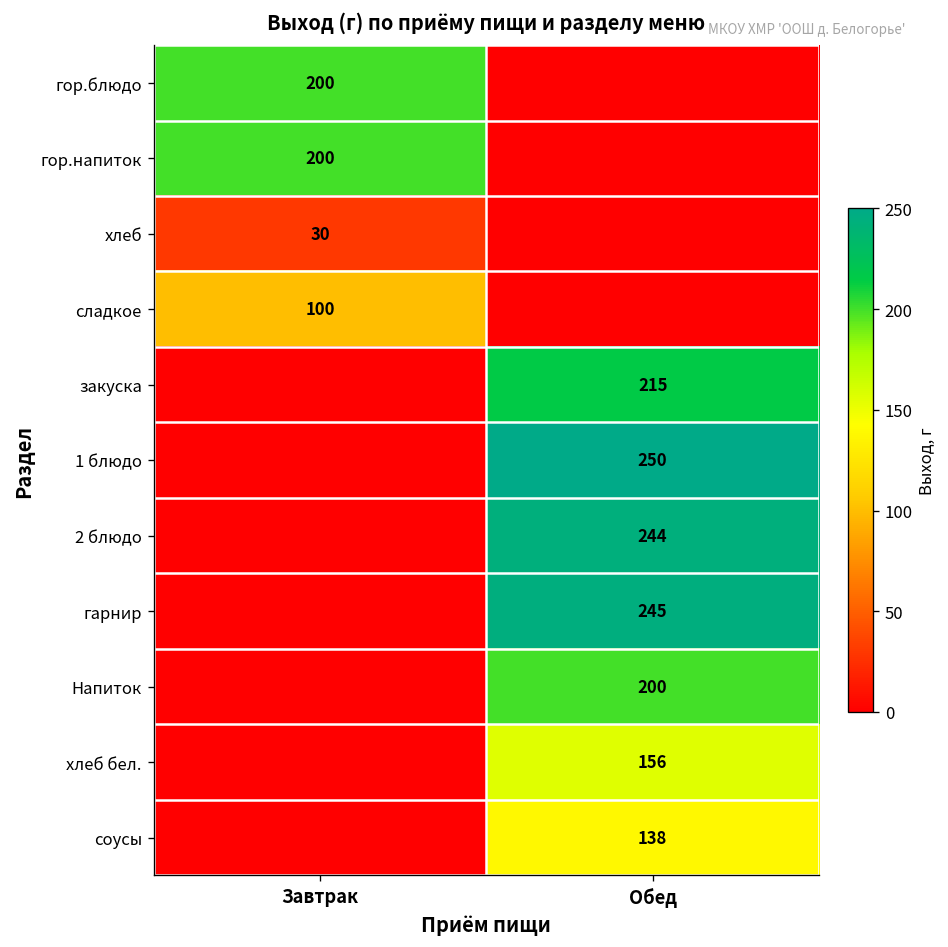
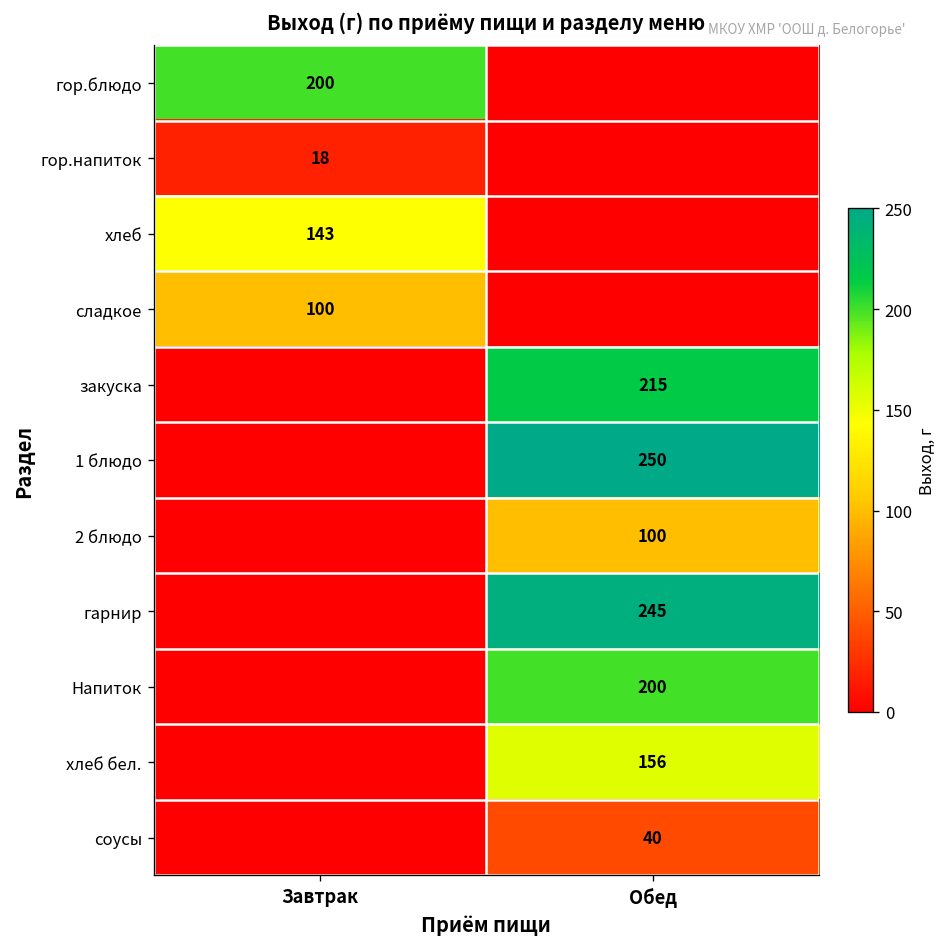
  {
    "гор.блюдо": {
      "Завтрак": 200
    },
    "гор.напиток": {
-     "Завтрак": 200
+     "Завтрак": 18
    },
    "хлеб": {
-     "Завтрак": 30
+     "Завтрак": 143
    },
    "сладкое": {
      "Завтрак": 100
    },
    "закуска": {
      "Обед": 215
    },
    "1 блюдо": {
      "Обед": 250
    },
    "2 блюдо": {
-     "Обед": 244
+     "Обед": 100
    },
    "гарнир": {
      "Обед": 245
    },
    "Напиток": {
      "Обед": 200
    },
    "хлеб бел.": {
      "Обед": 156
    },
    "соусы": {
-     "Обед": 138
+     "Обед": 40
    }
  }
